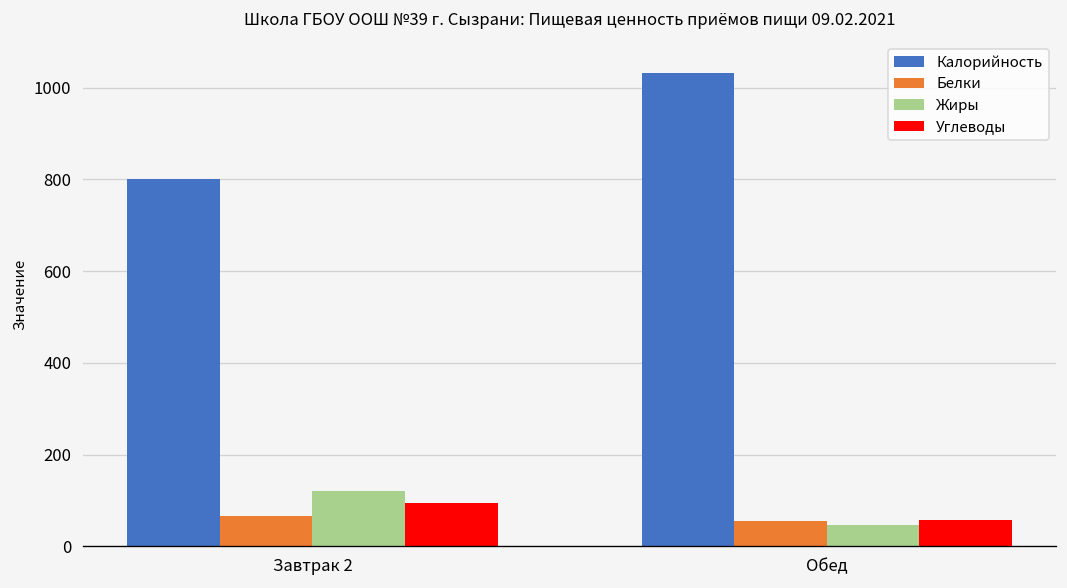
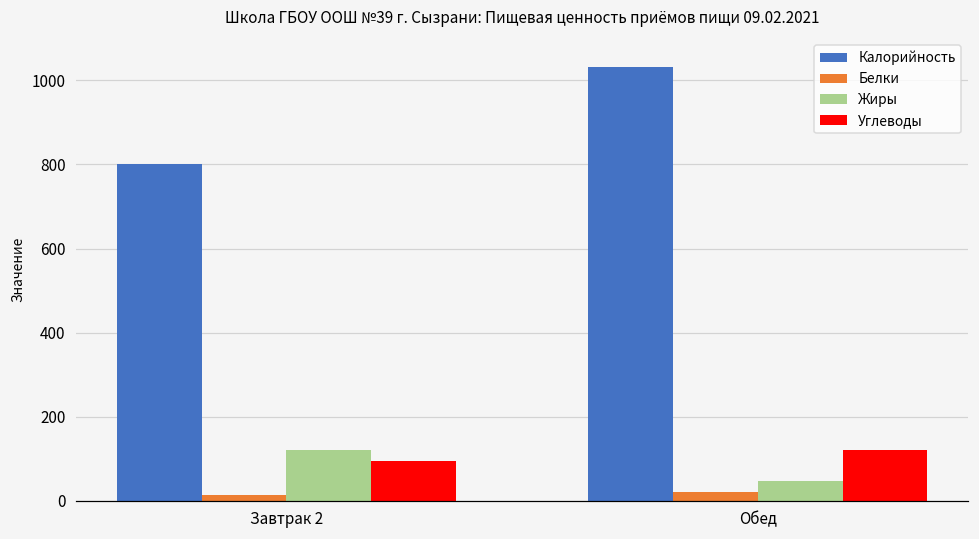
  {
    "Калорийность": {
      "Завтрак 2": 800,
      "Обед": 1030
    },
    "Белки": {
-     "Завтрак 2": 70,
-     "Обед": 60
+     "Завтрак 2": 10,
+     "Обед": 20
    },
    "Жиры": {
      "Завтрак 2": 120,
      "Обед": 50
    },
    "Углеводы": {
      "Завтрак 2": 100,
-     "Обед": 60
+     "Обед": 120
    }
  }
